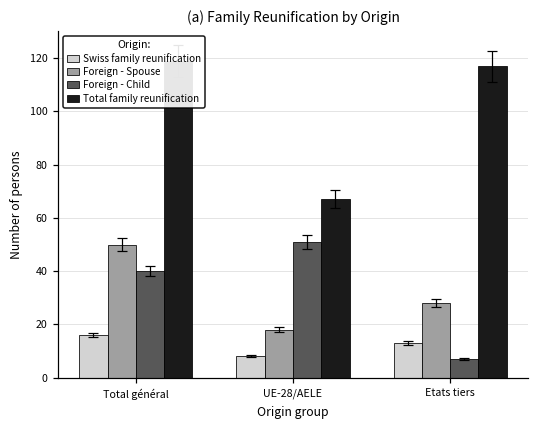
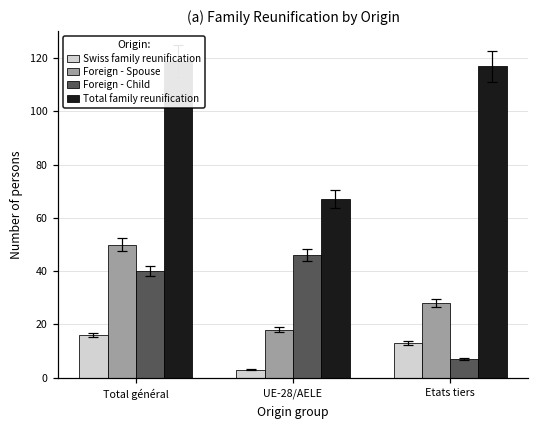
  {
    "Swiss family reunification": {
      "Total général": 16,
-     "UE-28/AELE": 8,
+     "UE-28/AELE": 3,
      "Etats tiers": 13
    },
    "Foreign - Spouse": {
      "Total général": 50,
      "UE-28/AELE": 18,
      "Etats tiers": 28
    },
    "Foreign - Child": {
      "Total général": 40,
-     "UE-28/AELE": 51,
+     "UE-28/AELE": 46,
      "Etats tiers": 7
    },
    "Total family reunification": {
      "UE-28/AELE": 67,
      "Etats tiers": 117
    }
  }
